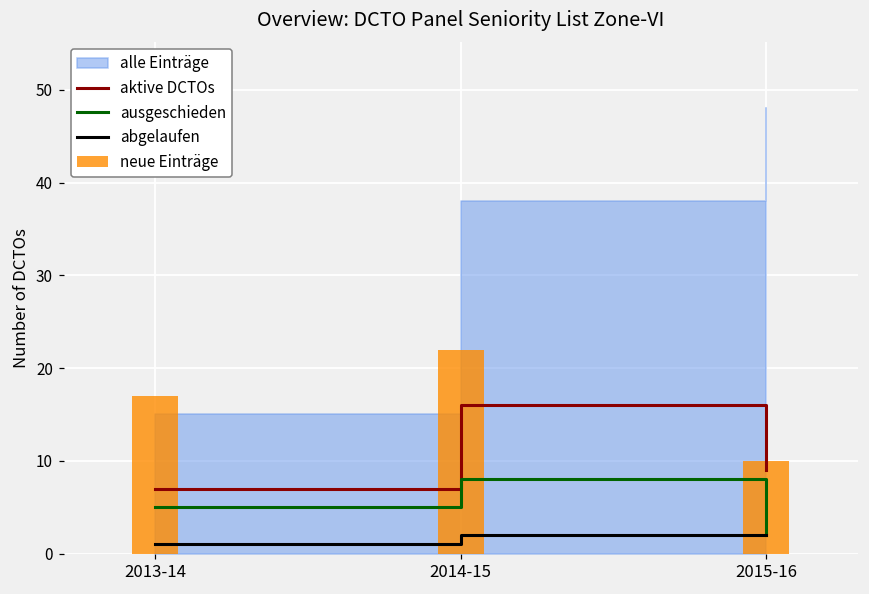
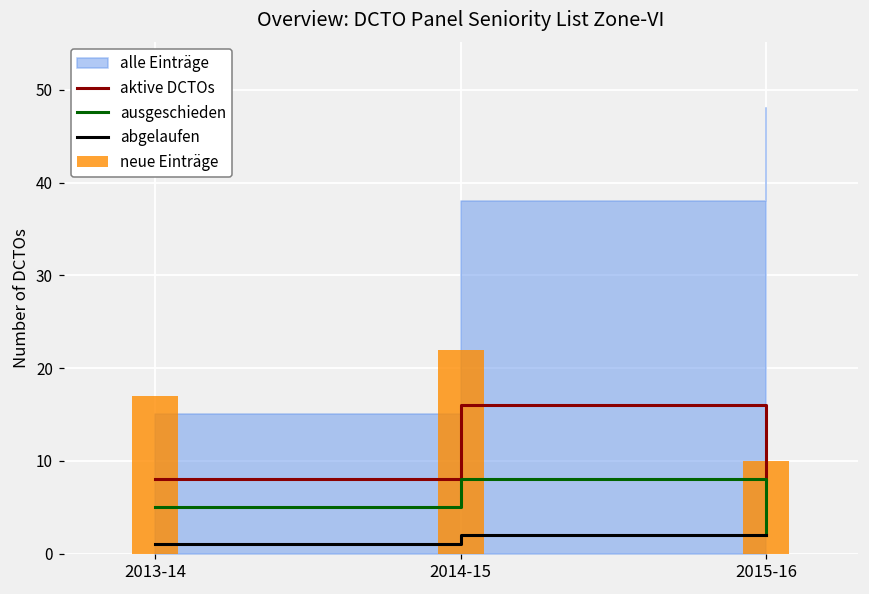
  {
    "aktive DCTOs": {
-     "2013-14": 7,
+     "2013-14": 8,
      "2014-15": 16,
-     "2015-16": 9
+     "2015-16": 8
    },
    "neue Einträge": {
      "2013-14": 17,
      "2014-15": 22,
      "2015-16": 10
    },
    "ausgeschieden": {
      "2013-14": 5,
      "2014-15": 8
    },
    "abgelaufen": {
      "2013-14": 1,
      "2014-15": 2
    }
  }
